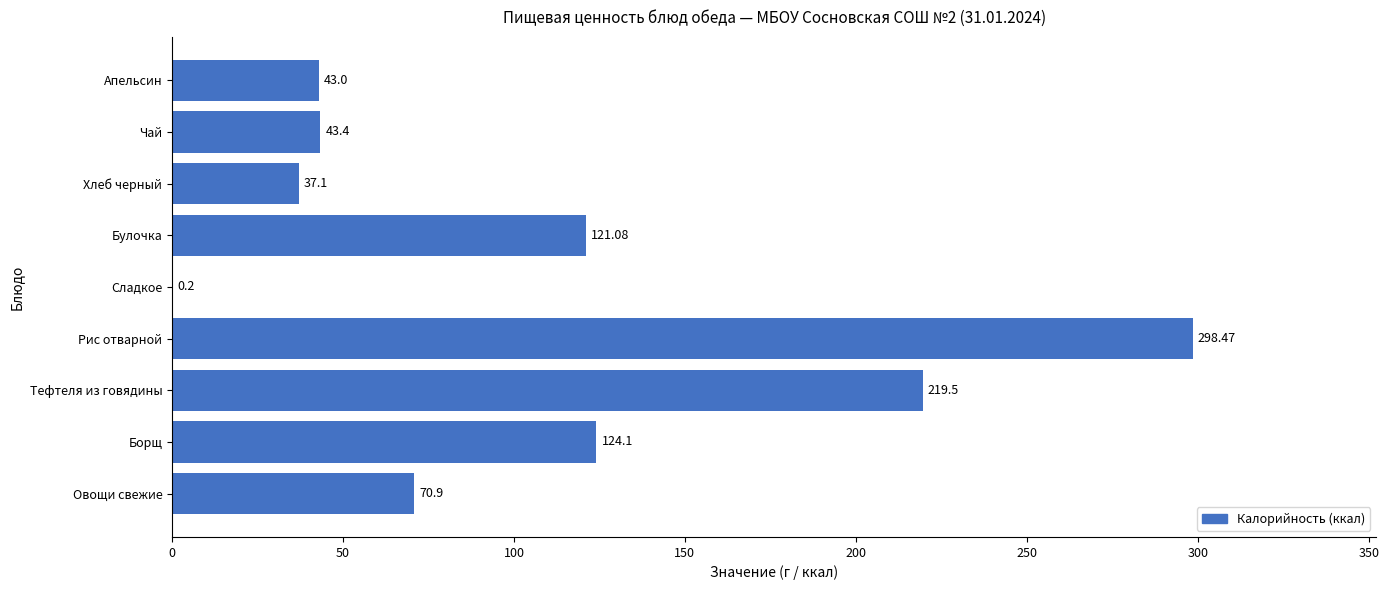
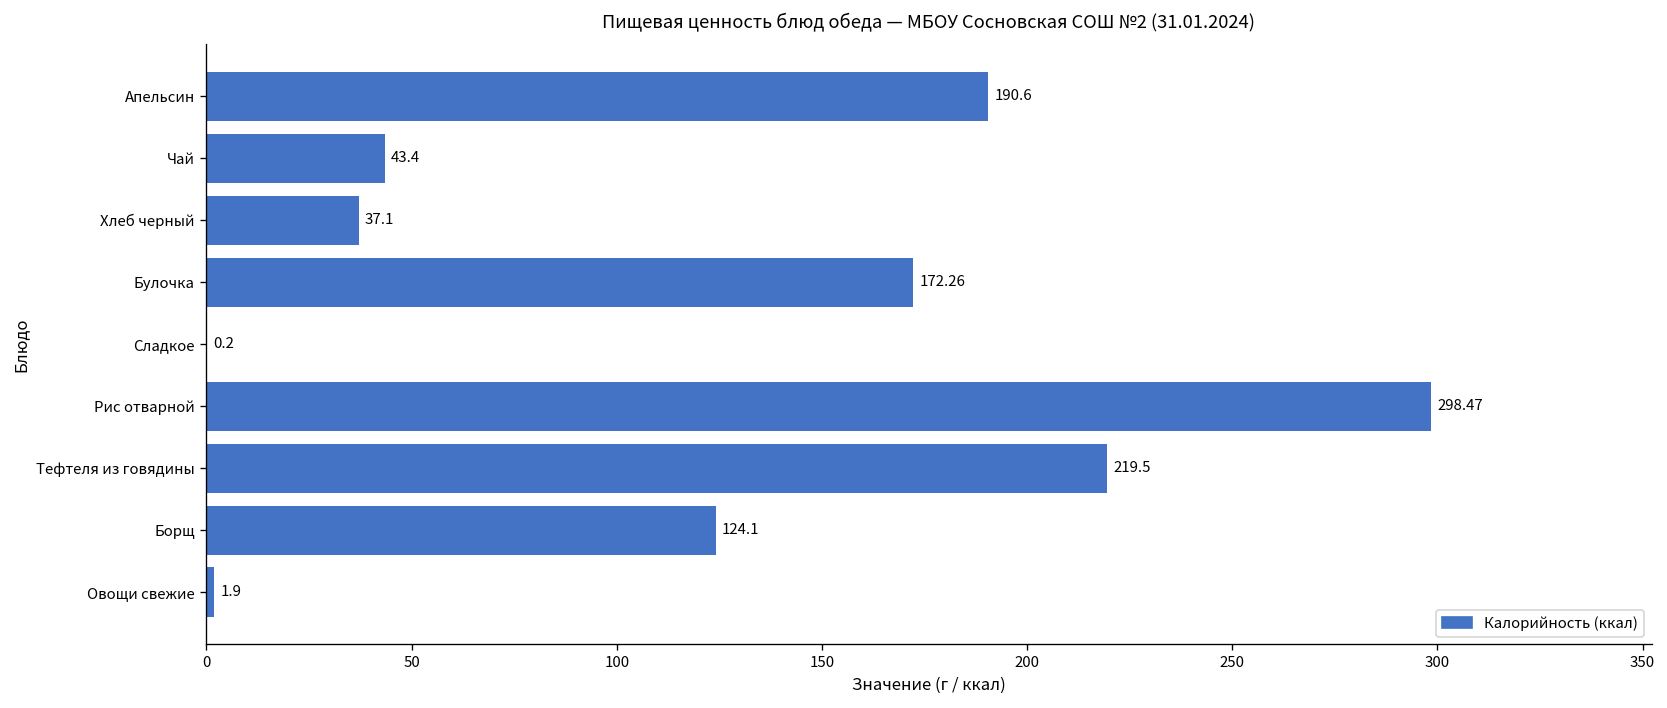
  {
-   "Апельсин": 43.0,
+   "Апельсин": 190.6,
    "Чай": 43.4,
    "Хлеб черный": 37.1,
-   "Булочка": 121.08,
+   "Булочка": 172.26,
    "Сладкое": 0.2,
    "Рис отварной": 298.47,
    "Тефтеля из говядины": 219.5,
    "Борщ": 124.1,
-   "Овощи свежие": 70.9
+   "Овощи свежие": 1.9
  }
